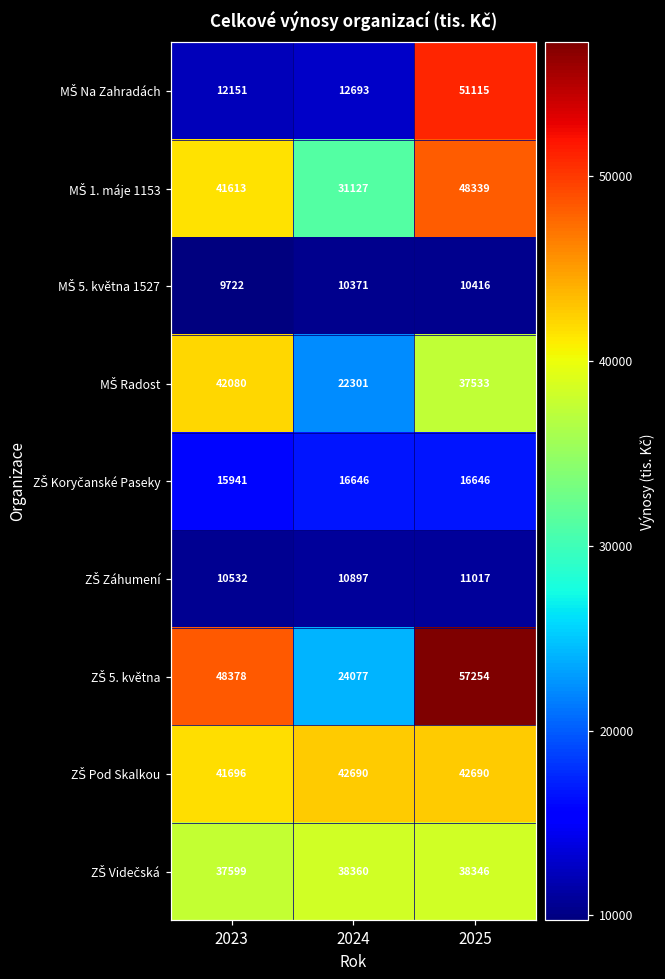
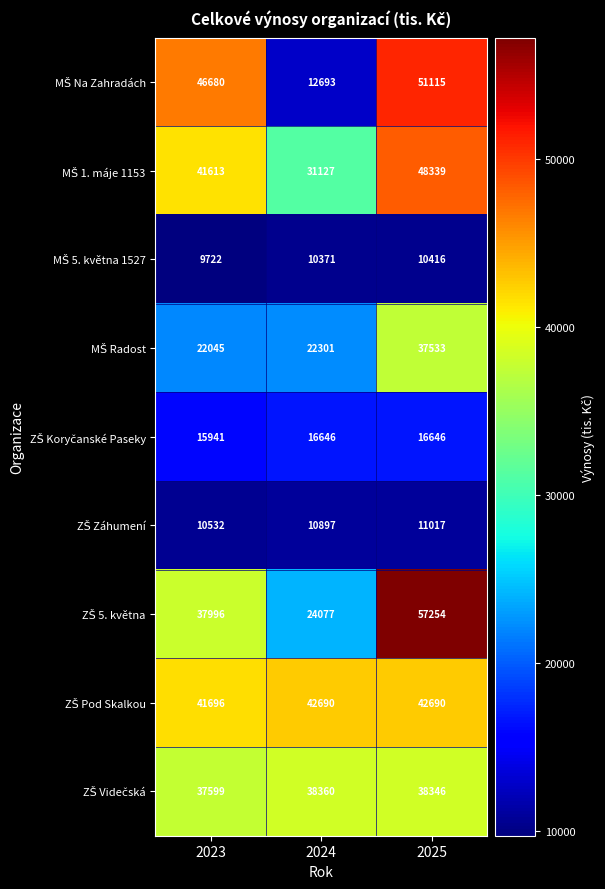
  {
    "MŠ Na Zahradách": {
-     "2023": 12151,
+     "2023": 46680,
      "2024": 12693,
      "2025": 51115
    },
    "MŠ 1. máje 1153": {
      "2023": 41613,
      "2024": 31127,
      "2025": 48339
    },
    "MŠ 5. května 1527": {
      "2023": 9722,
      "2024": 10371,
      "2025": 10416
    },
    "MŠ Radost": {
-     "2023": 42080,
+     "2023": 22045,
      "2024": 22301,
      "2025": 37533
    },
    "ZŠ Koryčanské Paseky": {
      "2023": 15941,
      "2024": 16646,
      "2025": 16646
    },
    "ZŠ Záhumení": {
      "2023": 10532,
      "2024": 10897,
      "2025": 11017
    },
    "ZŠ 5. května": {
-     "2023": 48378,
+     "2023": 37996,
      "2024": 24077,
      "2025": 57254
    },
    "ZŠ Pod Skalkou": {
      "2023": 41696,
      "2024": 42690,
      "2025": 42690
    },
    "ZŠ Videčská": {
      "2023": 37599,
      "2024": 38360,
      "2025": 38346
    }
  }
